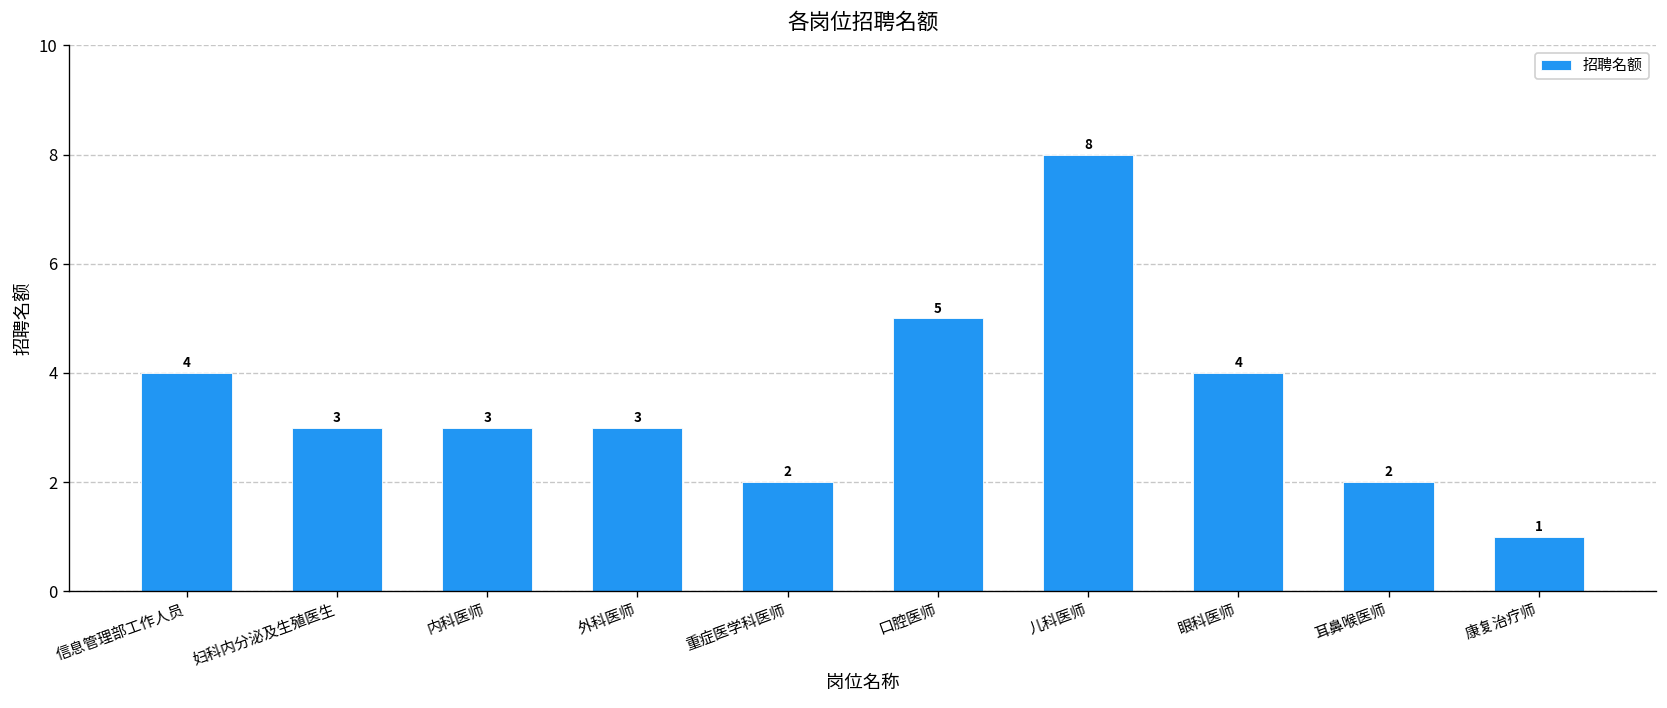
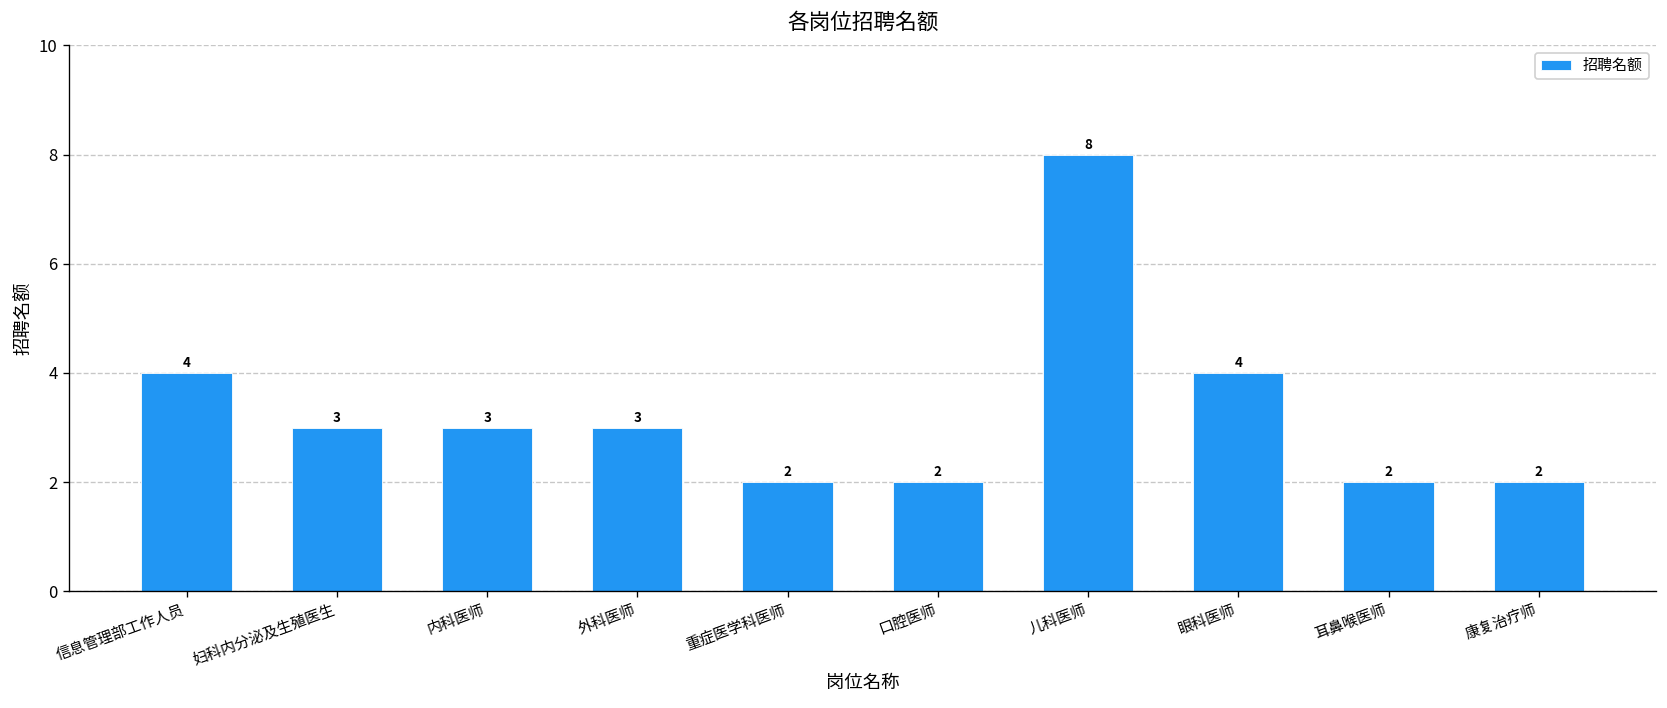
  {
    "信息管理部工作人员": 4,
    "妇科内分泌及生殖医生": 3,
    "内科医师": 3,
    "外科医师": 3,
    "重症医学科医师": 2,
-   "口腔医师": 5,
+   "口腔医师": 2,
    "儿科医师": 8,
    "眼科医师": 4,
    "耳鼻喉医师": 2,
-   "康复治疗师": 1
+   "康复治疗师": 2
  }
